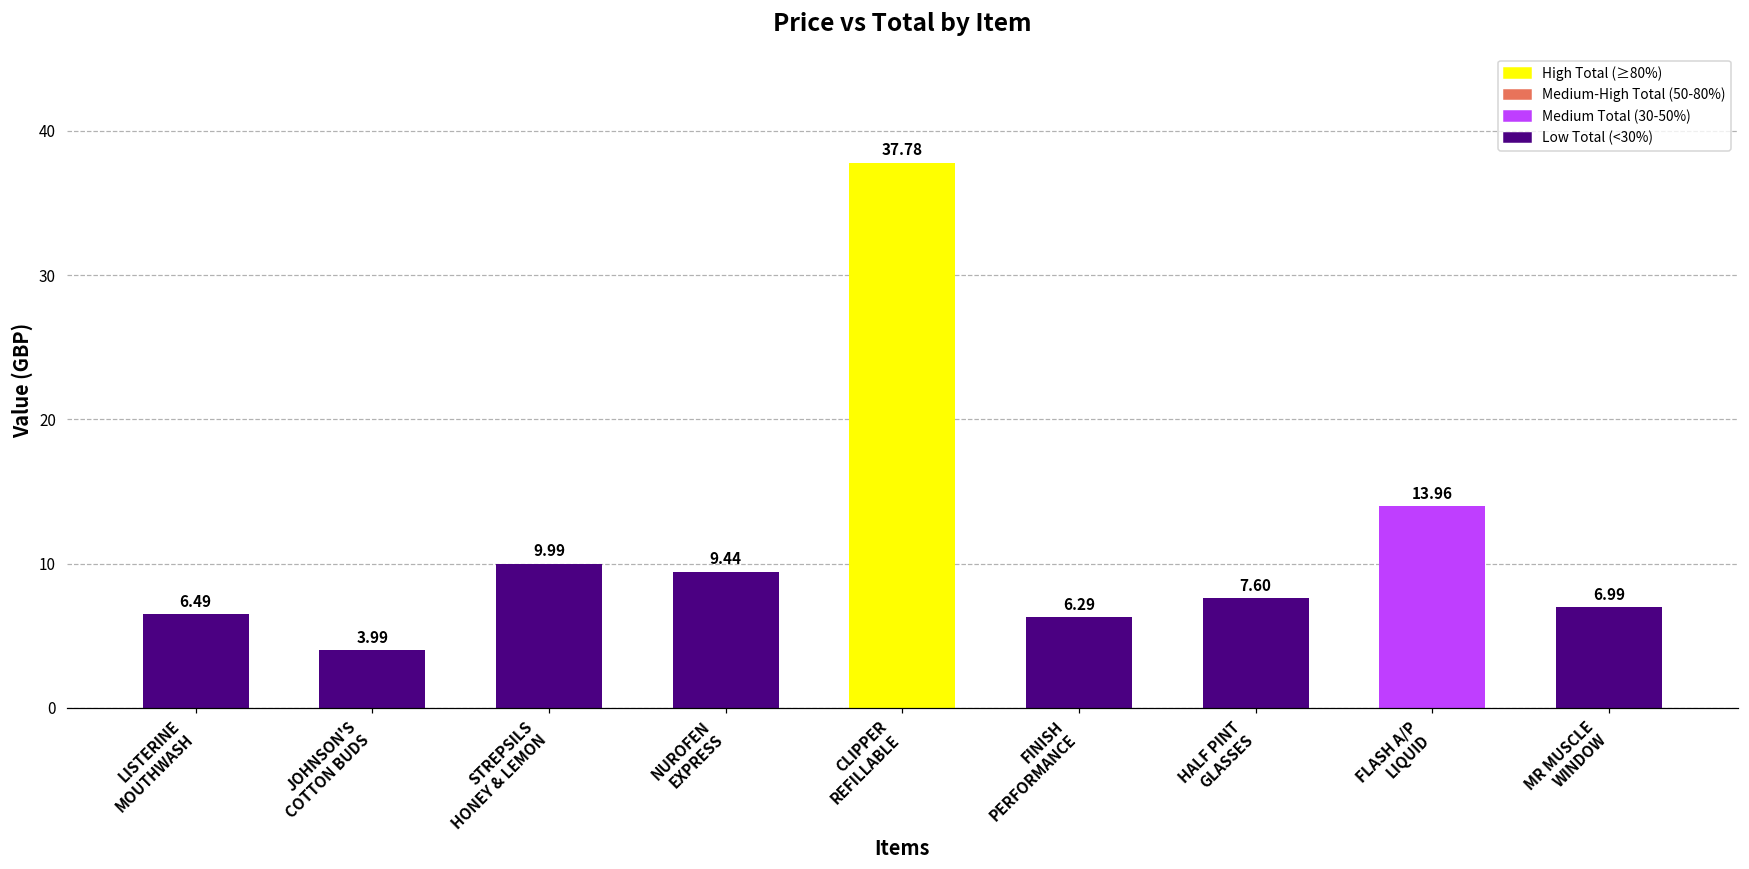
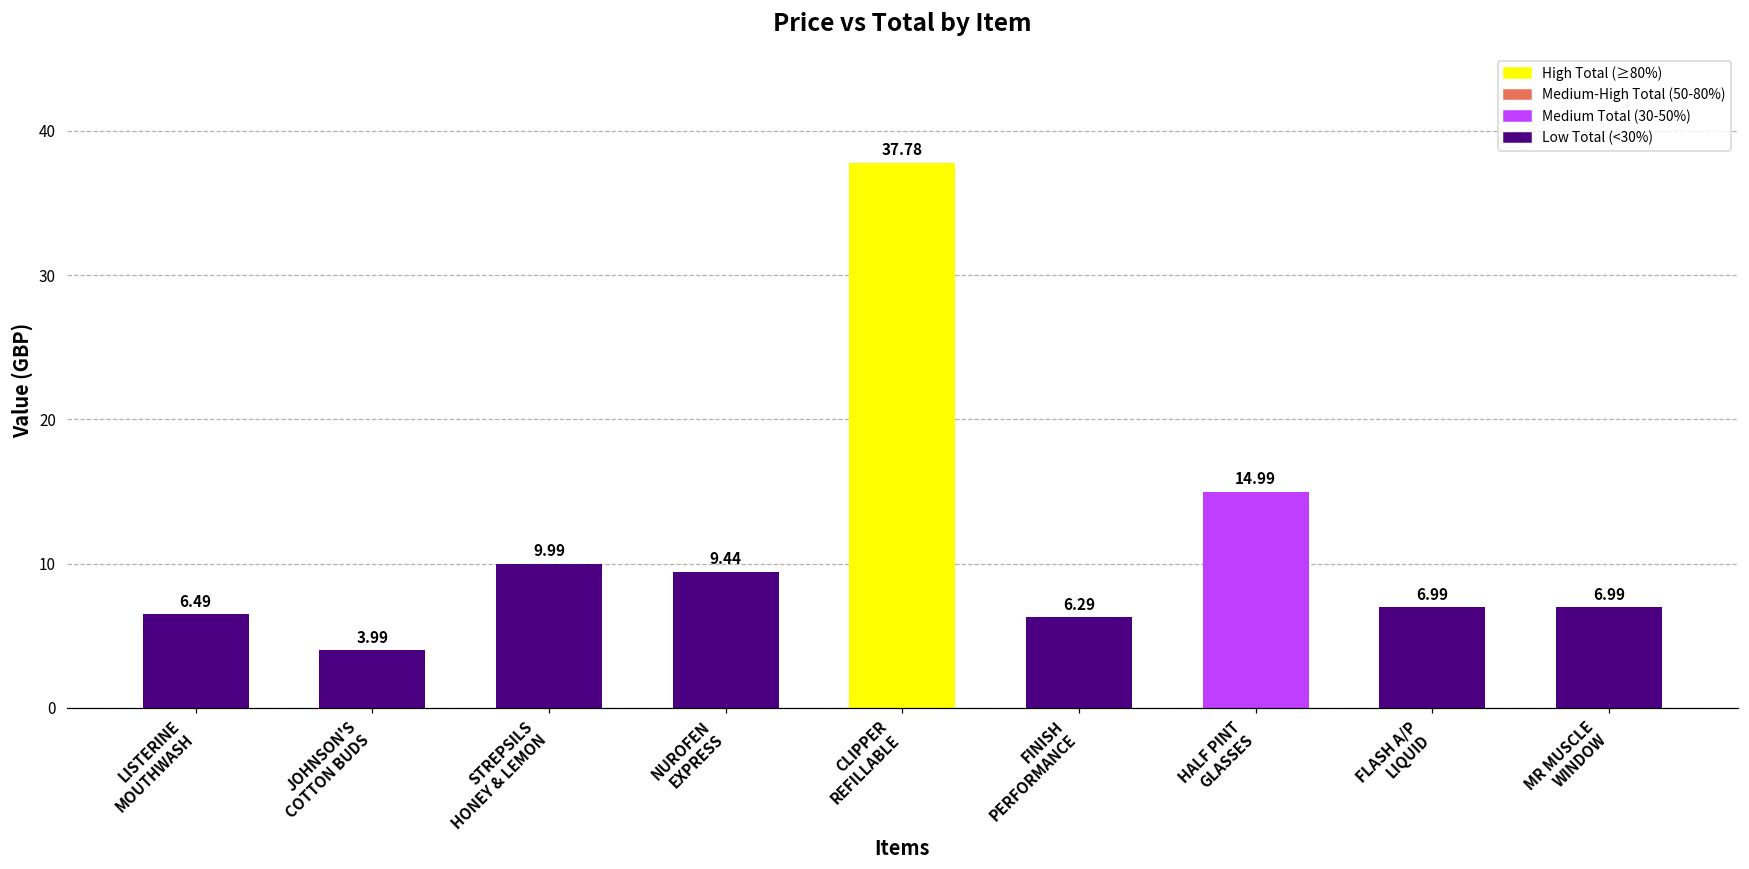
  {
    "LISTERINE MOUTHWASH": 6.49,
    "JOHNSON'S COTTON BUDS": 3.99,
    "STREPSILS HONEY & LEMON": 9.99,
    "NUROFEN EXPRESS": 9.44,
    "CLIPPER REFILLABLE": 37.78,
    "FINISH PERFORMANCE": 6.29,
-   "HALF PINT GLASSES": 7.60,
-   "FLASH A/P LIQUID": 13.96,
+   "HALF PINT GLASSES": 14.99,
+   "FLASH A/P LIQUID": 6.99,
    "MR MUSCLE WINDOW": 6.99
  }
